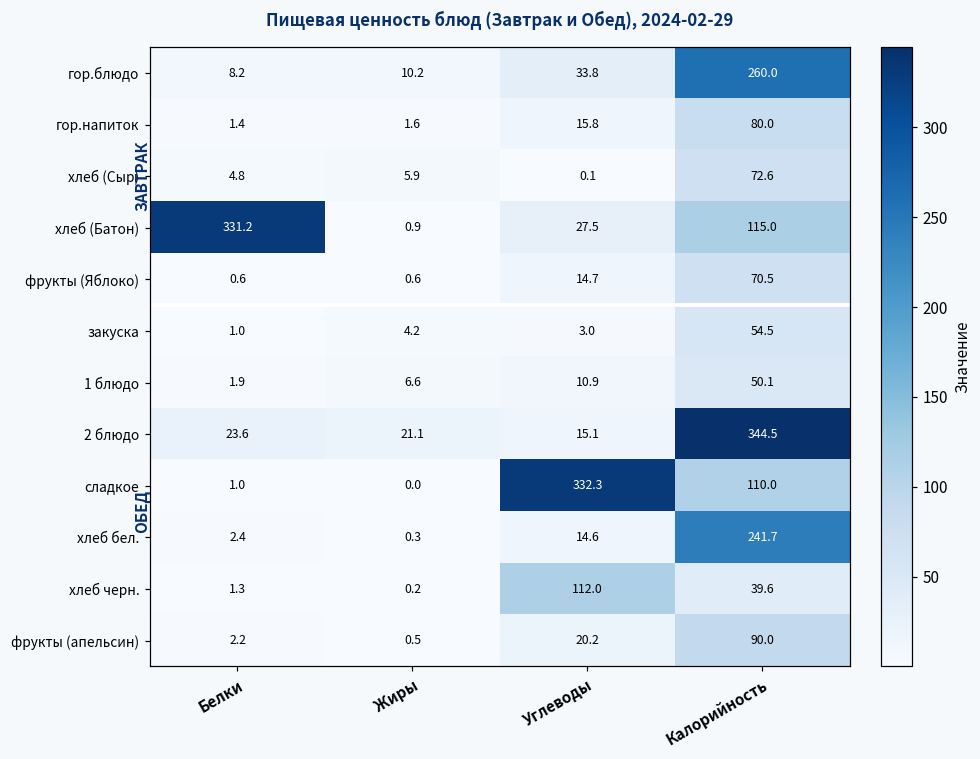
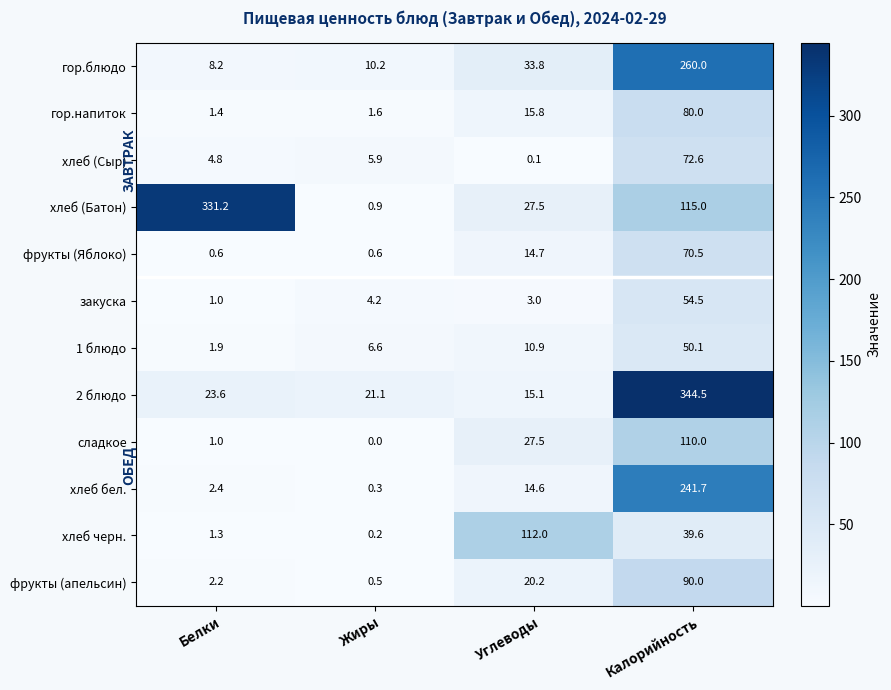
  {
    "гор.блюдо": {
      "Белки": 8.2,
      "Жиры": 10.2,
      "Углеводы": 33.8,
      "Калорийность": 260.0
    },
    "гор.напиток": {
      "Белки": 1.4,
      "Жиры": 1.6,
      "Углеводы": 15.8,
      "Калорийность": 80.0
    },
    "хлеб (Сыр)": {
      "Белки": 4.8,
      "Жиры": 5.9,
      "Углеводы": 0.1,
      "Калорийность": 72.6
    },
    "хлеб (Батон)": {
      "Белки": 331.2,
      "Жиры": 0.9,
      "Углеводы": 27.5,
      "Калорийность": 115.0
    },
    "фрукты (Яблоко)": {
      "Белки": 0.6,
      "Жиры": 0.6,
      "Углеводы": 14.7,
      "Калорийность": 70.5
    },
    "закуска": {
      "Белки": 1.0,
      "Жиры": 4.2,
      "Углеводы": 3.0,
      "Калорийность": 54.5
    },
    "1 блюдо": {
      "Белки": 1.9,
      "Жиры": 6.6,
      "Углеводы": 10.9,
      "Калорийность": 50.1
    },
    "2 блюдо": {
      "Белки": 23.6,
      "Жиры": 21.1,
      "Углеводы": 15.1,
      "Калорийность": 344.5
    },
    "сладкое": {
      "Белки": 1.0,
      "Жиры": 0.0,
-     "Углеводы": 332.3,
+     "Углеводы": 27.5,
      "Калорийность": 110.0
    },
    "хлеб бел.": {
      "Белки": 2.4,
      "Жиры": 0.3,
      "Углеводы": 14.6,
      "Калорийность": 241.7
    },
    "хлеб черн.": {
      "Белки": 1.3,
      "Жиры": 0.2,
      "Углеводы": 112.0,
      "Калорийность": 39.6
    },
    "фрукты (апельсин)": {
      "Белки": 2.2,
      "Жиры": 0.5,
      "Углеводы": 20.2,
      "Калорийность": 90.0
    }
  }
